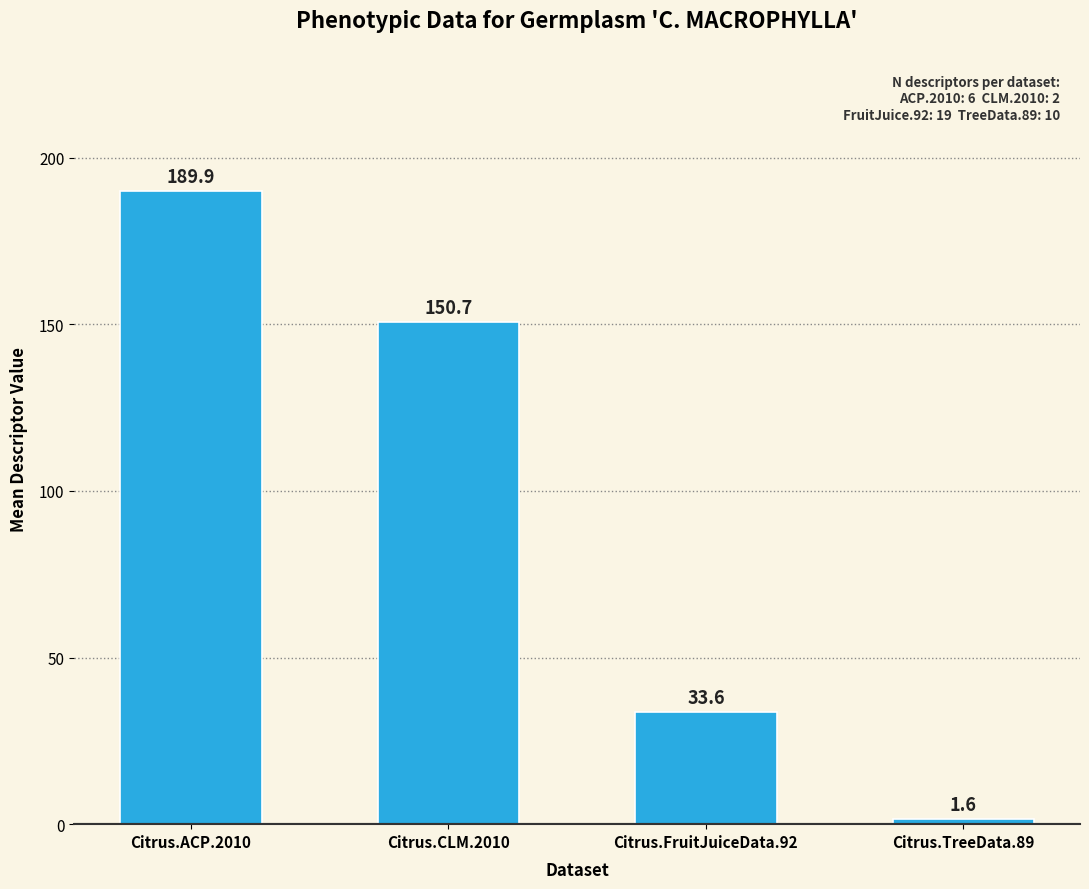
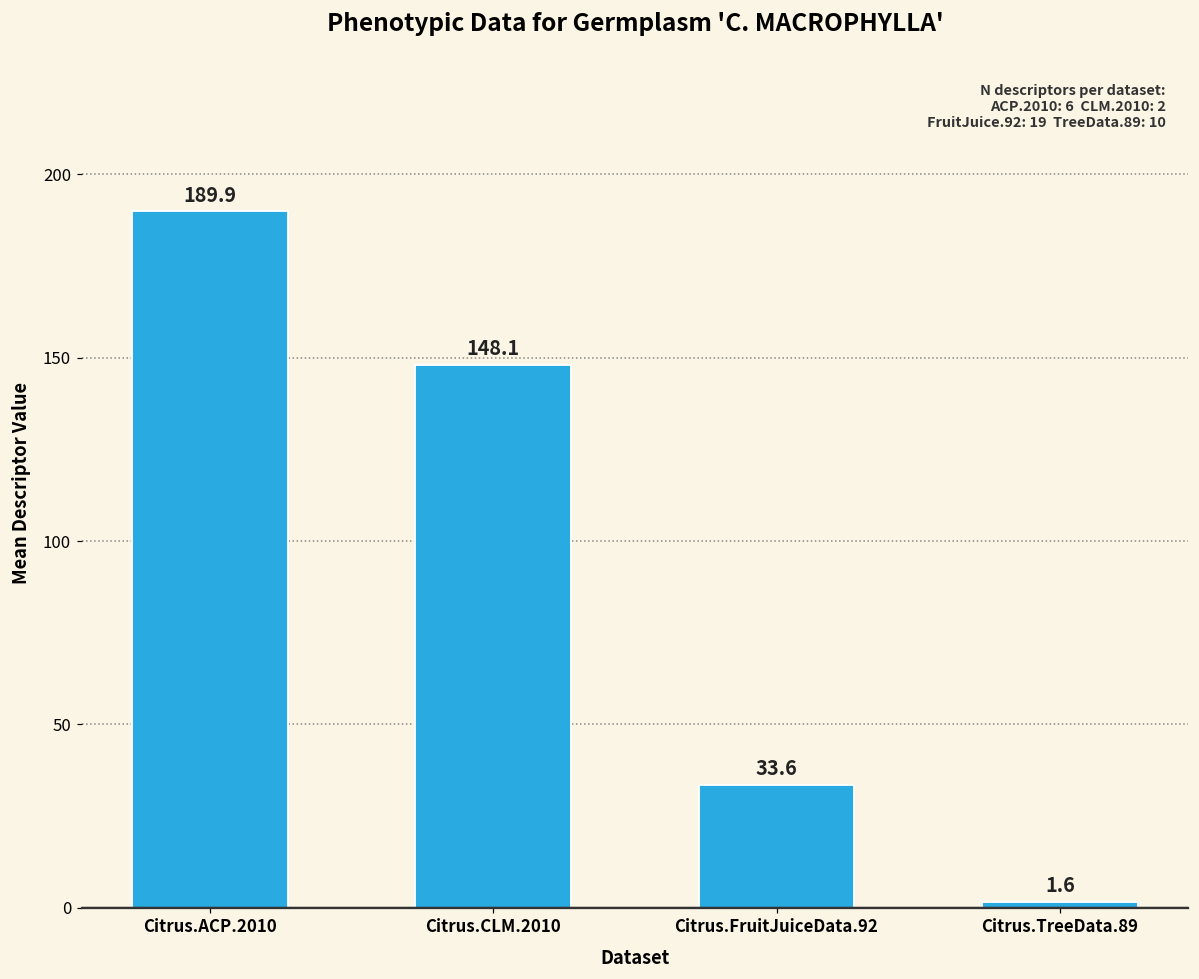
  {
    "Citrus.ACP.2010": 189.9,
-   "Citrus.CLM.2010": 150.7,
+   "Citrus.CLM.2010": 148.1,
    "Citrus.FruitJuiceData.92": 33.6,
    "Citrus.TreeData.89": 1.6
  }
